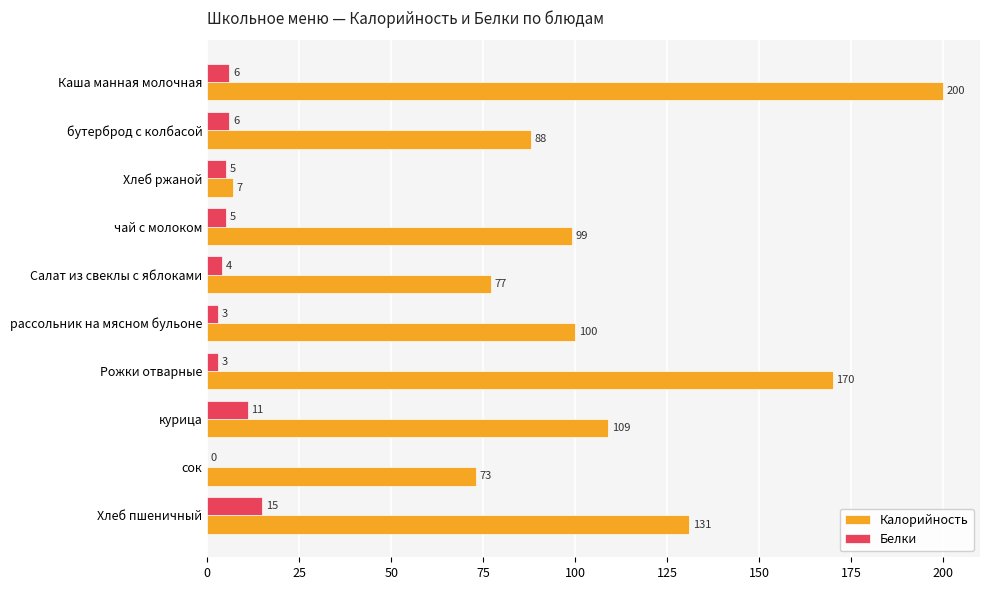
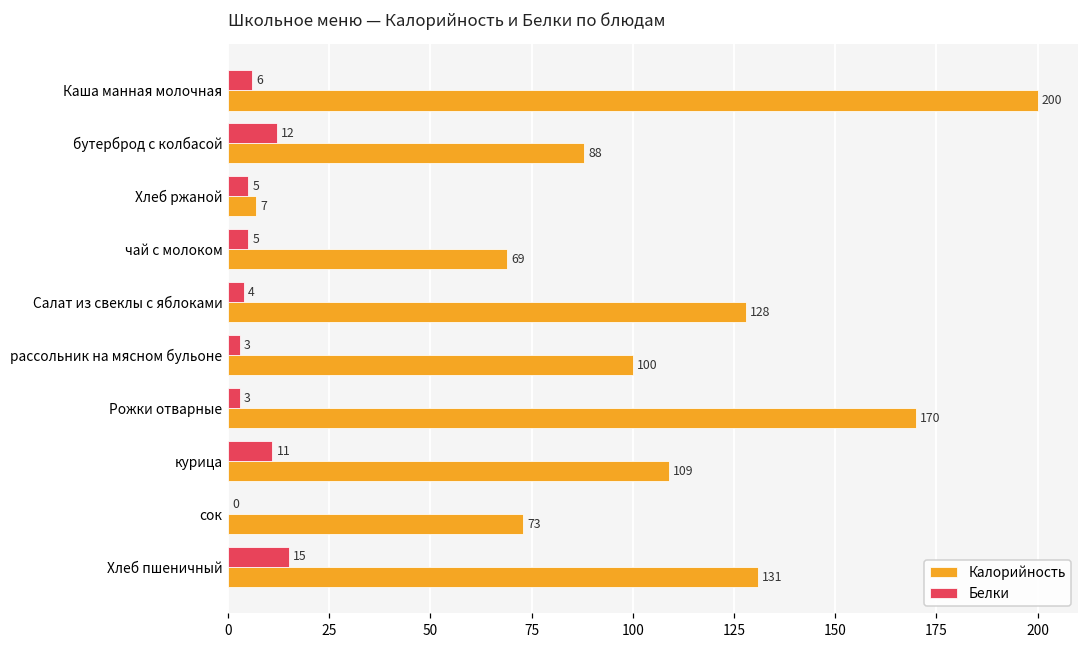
  {
    "Калорийность": {
      "Каша манная молочная": 200,
      "бутерброд с колбасой": 88,
      "Хлеб ржаной": 7,
-     "чай с молоком": 99,
-     "Салат из свеклы с яблоками": 77,
+     "чай с молоком": 69,
+     "Салат из свеклы с яблоками": 128,
      "рассольник на мясном бульоне": 100,
      "Рожки отварные": 170,
      "курица": 109,
      "сок": 73,
      "Хлеб пшеничный": 131
    },
    "Белки": {
      "Каша манная молочная": 6,
-     "бутерброд с колбасой": 6,
+     "бутерброд с колбасой": 12,
      "Хлеб ржаной": 5,
      "чай с молоком": 5,
      "Салат из свеклы с яблоками": 4,
      "рассольник на мясном бульоне": 3,
      "Рожки отварные": 3,
      "курица": 11,
      "сок": 0,
      "Хлеб пшеничный": 15
    }
  }
